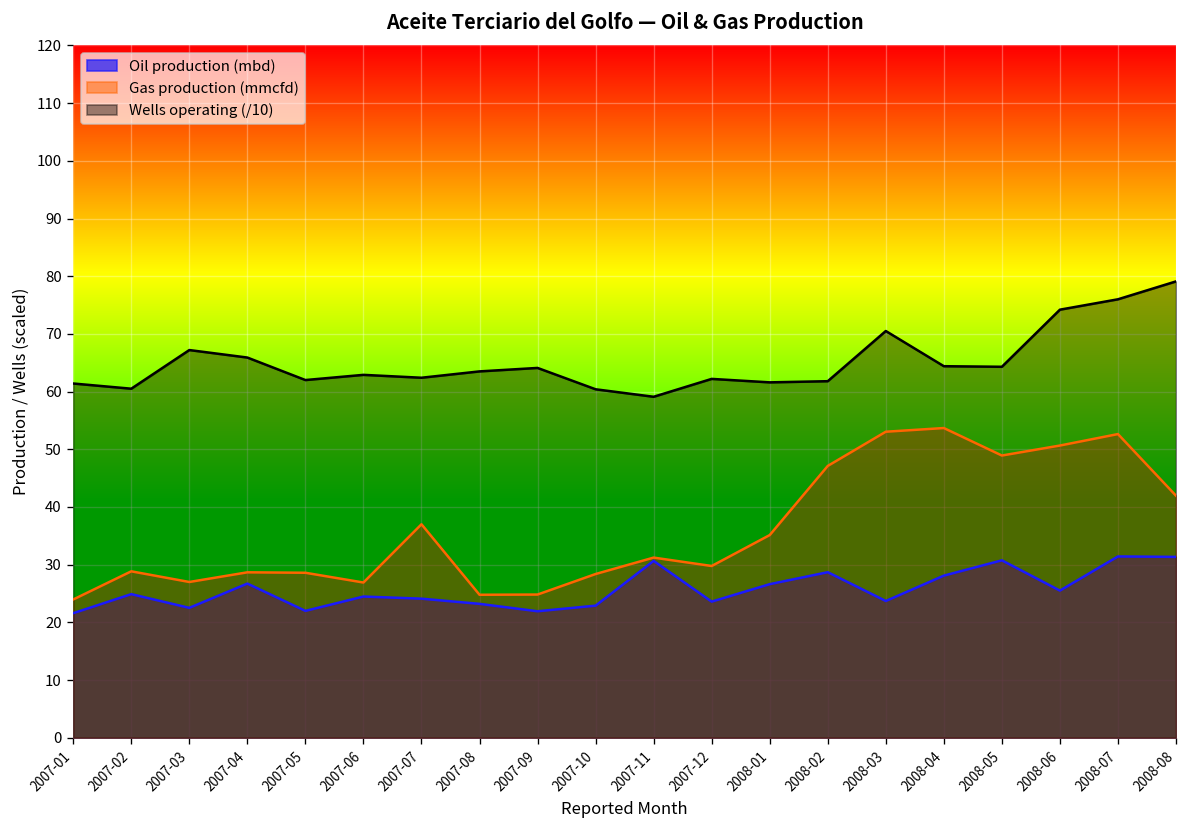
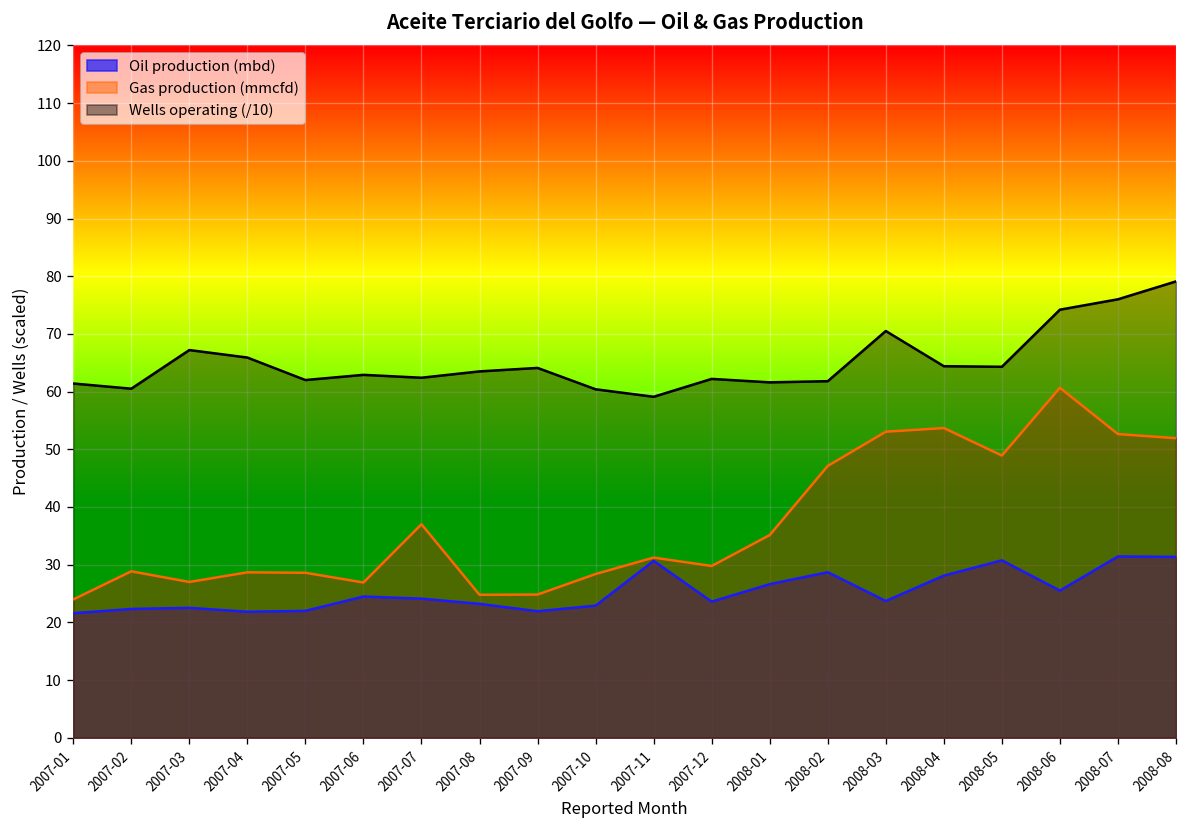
  {
    "Oil production (mbd)": {
      "2007-01": 22,
-     "2007-02": 25,
+     "2007-02": 22,
      "2007-03": 23,
-     "2007-04": 27,
+     "2007-04": 22,
      "2007-05": 22,
      "2007-06": 24,
      "2007-07": 24,
      "2007-08": 23,
      "2007-09": 22,
      "2007-10": 23,
      "2007-11": 31,
      "2007-12": 24,
      "2008-01": 27,
      "2008-02": 29,
      "2008-03": 24,
      "2008-04": 28,
      "2008-05": 31,
      "2008-06": 26,
      "2008-07": 31,
      "2008-08": 31
    },
    "Gas production (mmcfd)": {
      "2007-01": 24,
      "2007-02": 29,
      "2007-03": 27,
      "2007-04": 29,
      "2007-05": 29,
      "2007-06": 27,
      "2007-07": 37,
      "2007-08": 25,
      "2007-09": 25,
      "2007-10": 28,
      "2007-11": 31,
      "2007-12": 30,
      "2008-01": 35,
      "2008-02": 47,
      "2008-03": 53,
      "2008-04": 54,
      "2008-05": 49,
-     "2008-06": 51,
+     "2008-06": 61,
      "2008-07": 53,
-     "2008-08": 42
+     "2008-08": 52
    },
    "Wells operating (/10)": {
      "2007-01": 61,
      "2007-02": 61,
      "2007-03": 67,
      "2007-04": 66,
      "2007-05": 62,
      "2007-06": 63,
      "2007-07": 62,
      "2007-08": 64,
      "2007-09": 64,
      "2007-10": 60,
      "2007-11": 59,
      "2007-12": 62,
      "2008-01": 62,
      "2008-02": 62,
      "2008-03": 71,
      "2008-04": 64,
      "2008-05": 64,
      "2008-06": 74,
      "2008-07": 76,
      "2008-08": 79
    }
  }
